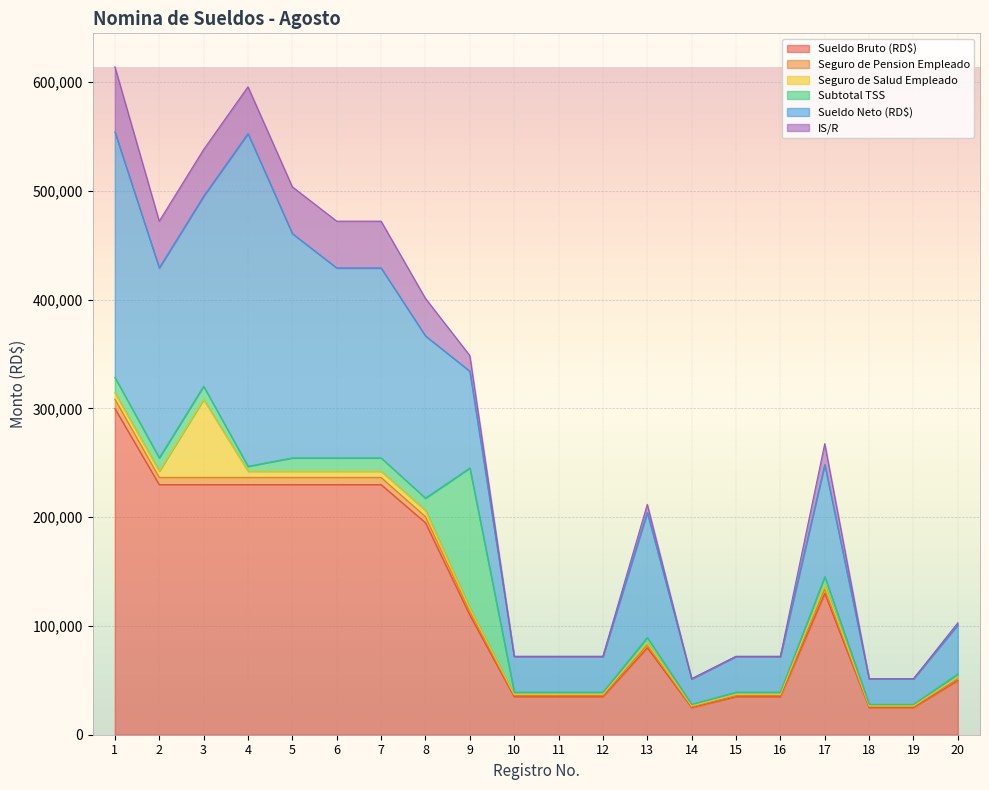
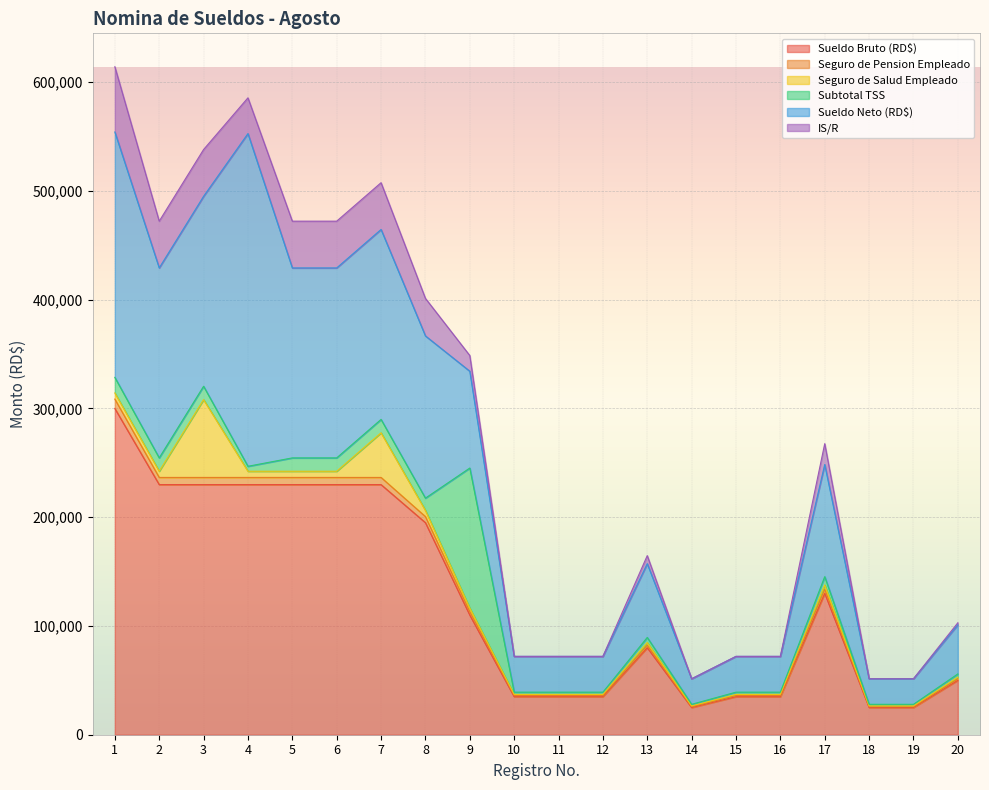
  {
    "Seguro de Salud Empleado": {
      "1": "6,000",
      "2": "6,000",
      "3": "72,000",
      "4": "6,000",
      "5": "6,000",
      "6": "6,000",
-     "7": "6,000",
+     "7": "41,000",
      "8": "6,000",
      "9": "3,000",
      "13": "2,000",
      "17": "4,000"
    },
    "Subtotal TSS": {
      "1": "14,000",
      "2": "12,000",
      "3": "12,000",
      "4": "5,000",
      "5": "12,000",
      "6": "12,000",
      "7": "12,000",
      "8": "11,000",
      "9": "129,000",
      "13": "5,000",
      "17": "8,000",
      "20": "3,000"
    },
    "Sueldo Neto (RD$)": {
      "1": "226,000",
      "2": "175,000",
      "3": "175,000",
      "4": "306,000",
-     "5": "206,000",
+     "5": "175,000",
      "6": "175,000",
      "7": "175,000",
      "8": "149,000",
      "9": "89,000",
-     "13": "115,000",
+     "13": "68,000",
      "17": "103,000"
    },
    "IS/R": {
      "1": "60,000",
      "2": "43,000",
      "3": "43,000",
-     "4": "43,000",
+     "4": "33,000",
      "5": "43,000",
      "6": "43,000",
      "7": "43,000",
      "8": "35,000",
      "9": "14,000",
      "13": "7,000",
      "17": "19,000"
    }
  }
